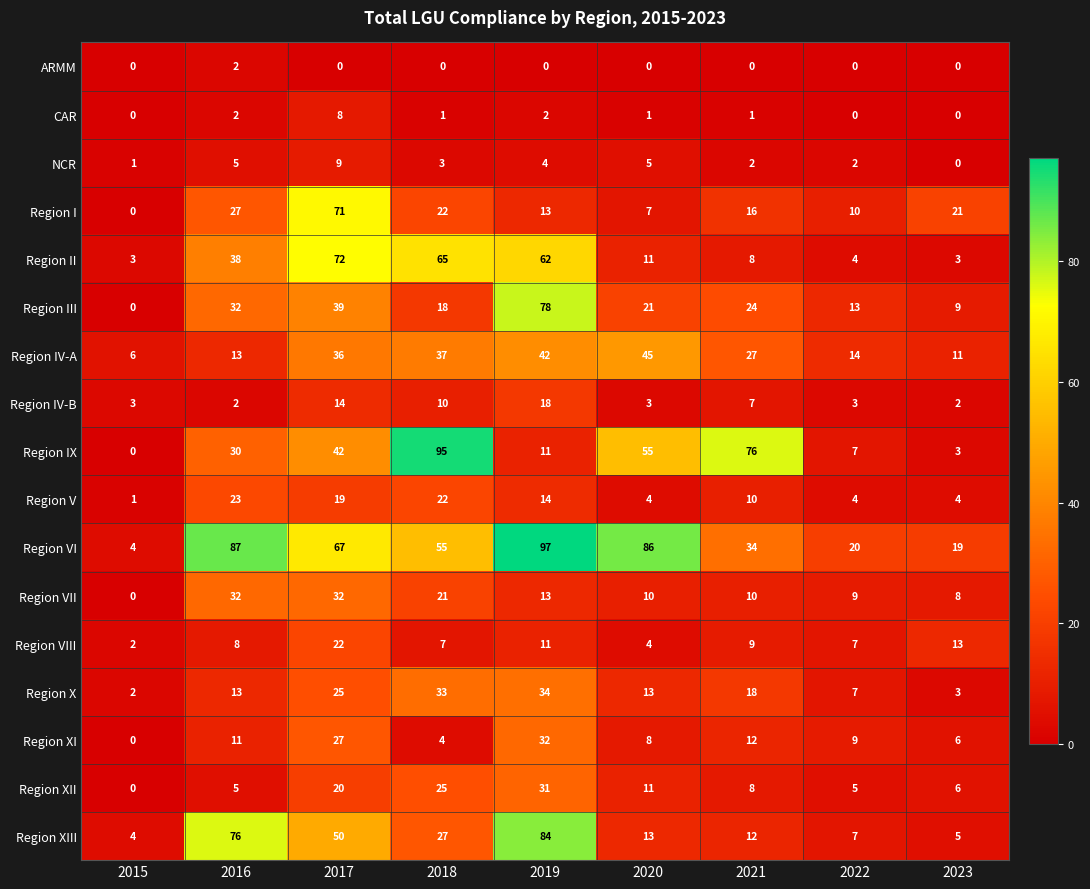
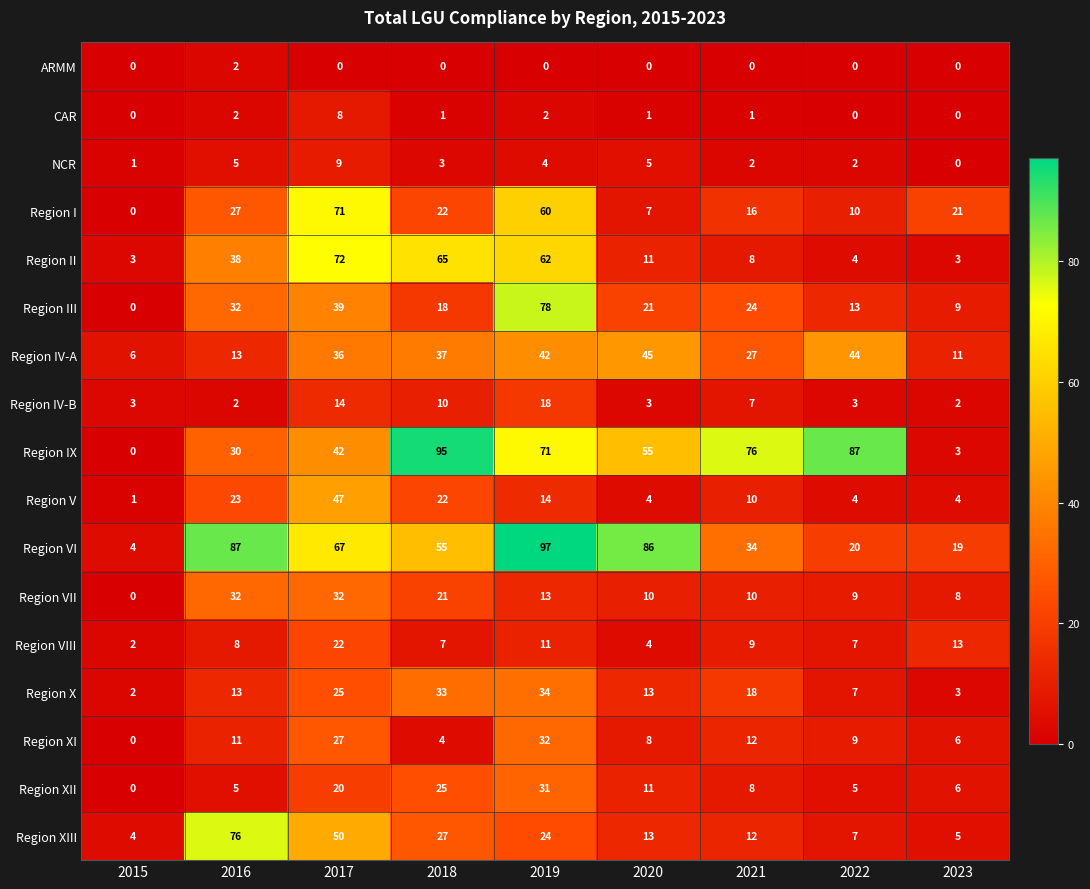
  {
    "ARMM": {
      "2015": 0,
      "2016": 2,
      "2017": 0,
      "2018": 0,
      "2019": 0,
      "2020": 0,
      "2021": 0,
      "2022": 0,
      "2023": 0
    },
    "CAR": {
      "2015": 0,
      "2016": 2,
      "2017": 8,
      "2018": 1,
      "2019": 2,
      "2020": 1,
      "2021": 1,
      "2022": 0,
      "2023": 0
    },
    "NCR": {
      "2015": 1,
      "2016": 5,
      "2017": 9,
      "2018": 3,
      "2019": 4,
      "2020": 5,
      "2021": 2,
      "2022": 2,
      "2023": 0
    },
    "Region I": {
      "2015": 0,
      "2016": 27,
      "2017": 71,
      "2018": 22,
-     "2019": 13,
+     "2019": 60,
      "2020": 7,
      "2021": 16,
      "2022": 10,
      "2023": 21
    },
    "Region II": {
      "2015": 3,
      "2016": 38,
      "2017": 72,
      "2018": 65,
      "2019": 62,
      "2020": 11,
      "2021": 8,
      "2022": 4,
      "2023": 3
    },
    "Region III": {
      "2015": 0,
      "2016": 32,
      "2017": 39,
      "2018": 18,
      "2019": 78,
      "2020": 21,
      "2021": 24,
      "2022": 13,
      "2023": 9
    },
    "Region IV-A": {
      "2015": 6,
      "2016": 13,
      "2017": 36,
      "2018": 37,
      "2019": 42,
      "2020": 45,
      "2021": 27,
-     "2022": 14,
+     "2022": 44,
      "2023": 11
    },
    "Region IV-B": {
      "2015": 3,
      "2016": 2,
      "2017": 14,
      "2018": 10,
      "2019": 18,
      "2020": 3,
      "2021": 7,
      "2022": 3,
      "2023": 2
    },
    "Region IX": {
      "2015": 0,
      "2016": 30,
      "2017": 42,
      "2018": 95,
-     "2019": 11,
+     "2019": 71,
      "2020": 55,
      "2021": 76,
-     "2022": 7,
+     "2022": 87,
      "2023": 3
    },
    "Region V": {
      "2015": 1,
      "2016": 23,
-     "2017": 19,
+     "2017": 47,
      "2018": 22,
      "2019": 14,
      "2020": 4,
      "2021": 10,
      "2022": 4,
      "2023": 4
    },
    "Region VI": {
      "2015": 4,
      "2016": 87,
      "2017": 67,
      "2018": 55,
      "2019": 97,
      "2020": 86,
      "2021": 34,
      "2022": 20,
      "2023": 19
    },
    "Region VII": {
      "2015": 0,
      "2016": 32,
      "2017": 32,
      "2018": 21,
      "2019": 13,
      "2020": 10,
      "2021": 10,
      "2022": 9,
      "2023": 8
    },
    "Region VIII": {
      "2015": 2,
      "2016": 8,
      "2017": 22,
      "2018": 7,
      "2019": 11,
      "2020": 4,
      "2021": 9,
      "2022": 7,
      "2023": 13
    },
    "Region X": {
      "2015": 2,
      "2016": 13,
      "2017": 25,
      "2018": 33,
      "2019": 34,
      "2020": 13,
      "2021": 18,
      "2022": 7,
      "2023": 3
    },
    "Region XI": {
      "2015": 0,
      "2016": 11,
      "2017": 27,
      "2018": 4,
      "2019": 32,
      "2020": 8,
      "2021": 12,
      "2022": 9,
      "2023": 6
    },
    "Region XII": {
      "2015": 0,
      "2016": 5,
      "2017": 20,
      "2018": 25,
      "2019": 31,
      "2020": 11,
      "2021": 8,
      "2022": 5,
      "2023": 6
    },
    "Region XIII": {
      "2015": 4,
      "2016": 76,
      "2017": 50,
      "2018": 27,
-     "2019": 84,
+     "2019": 24,
      "2020": 13,
      "2021": 12,
      "2022": 7,
      "2023": 5
    }
  }
